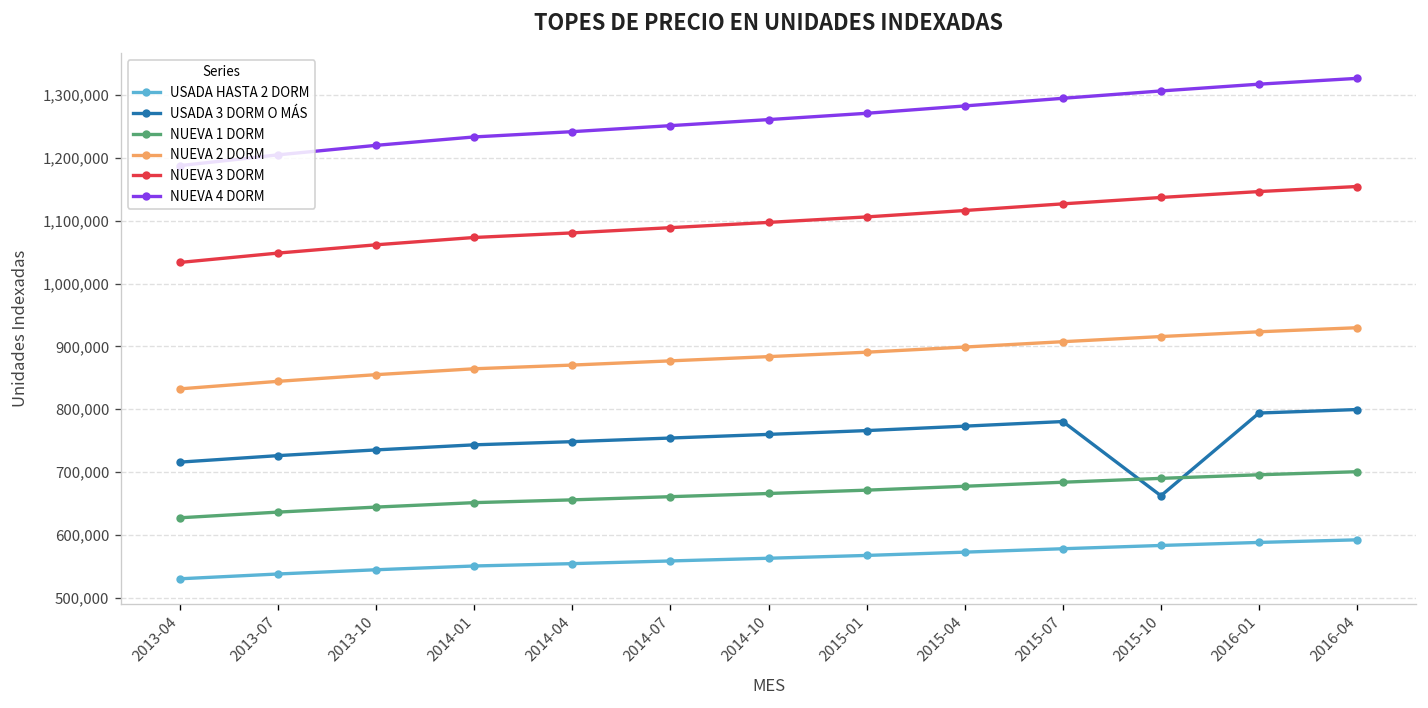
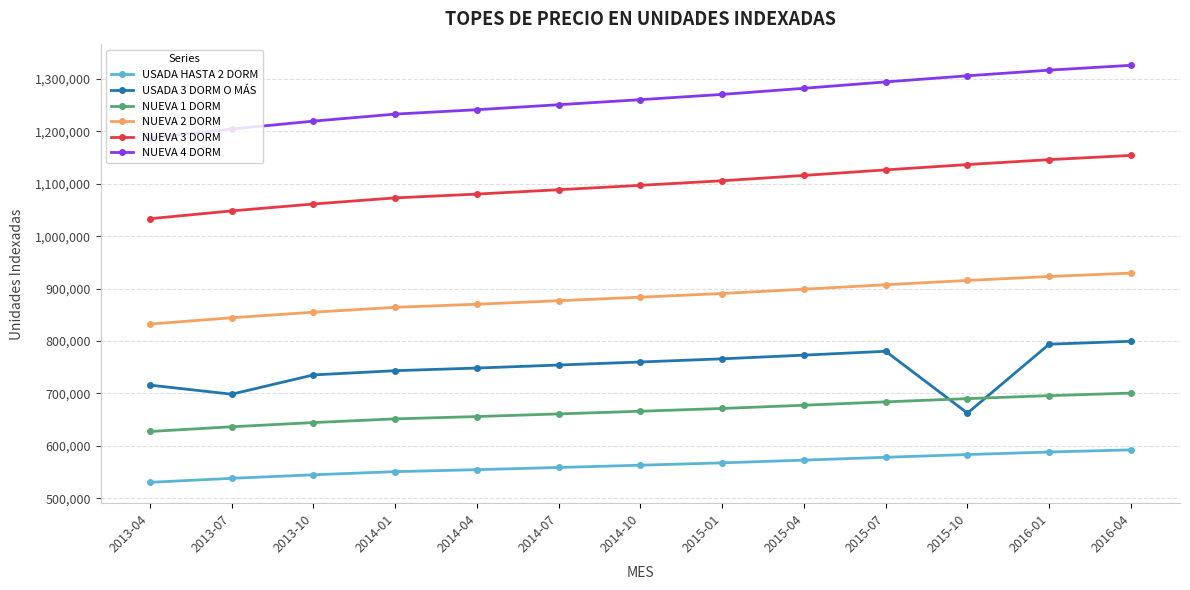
  {
    "USADA HASTA 2 DORM": {
      "2013-04": "530,000",
      "2013-07": "540,000",
      "2013-10": "540,000",
      "2014-01": "550,000",
      "2014-04": "550,000",
      "2014-07": "560,000",
      "2014-10": "560,000",
      "2015-01": "570,000",
      "2015-04": "570,000",
      "2015-07": "580,000",
      "2015-10": "580,000",
      "2016-01": "590,000",
      "2016-04": "590,000"
    },
    "USADA 3 DORM O MÁS": {
      "2013-04": "720,000",
-     "2013-07": "730,000",
+     "2013-07": "700,000",
      "2013-10": "740,000",
      "2014-01": "740,000",
      "2014-04": "750,000",
      "2014-07": "750,000",
      "2014-10": "760,000",
      "2015-01": "770,000",
      "2015-04": "770,000",
      "2015-07": "780,000",
      "2015-10": "660,000",
      "2016-01": "790,000",
      "2016-04": "800,000"
    },
    "NUEVA 1 DORM": {
      "2013-04": "630,000",
      "2013-07": "640,000",
      "2013-10": "640,000",
      "2014-01": "650,000",
      "2014-04": "660,000",
      "2014-07": "660,000",
      "2014-10": "670,000",
      "2015-01": "670,000",
      "2015-04": "680,000",
      "2015-07": "680,000",
      "2015-10": "690,000",
      "2016-01": "700,000",
      "2016-04": "700,000"
    },
    "NUEVA 2 DORM": {
      "2013-04": "830,000",
      "2013-07": "840,000",
      "2013-10": "850,000",
      "2014-01": "860,000",
      "2014-04": "870,000",
      "2014-07": "880,000",
      "2014-10": "880,000",
      "2015-01": "890,000",
      "2015-04": "900,000",
      "2015-07": "910,000",
      "2015-10": "920,000",
      "2016-01": "920,000",
      "2016-04": "930,000"
    },
    "NUEVA 3 DORM": {
      "2013-04": "1,030,000",
      "2013-07": "1,050,000",
      "2013-10": "1,060,000",
      "2014-01": "1,070,000",
      "2014-04": "1,080,000",
      "2014-07": "1,090,000",
      "2014-10": "1,100,000",
      "2015-01": "1,110,000",
      "2015-04": "1,120,000",
      "2015-07": "1,130,000",
      "2015-10": "1,140,000",
      "2016-01": "1,150,000",
      "2016-04": "1,150,000"
    },
    "NUEVA 4 DORM": {
      "2013-10": "1,220,000",
      "2014-01": "1,230,000",
      "2014-04": "1,240,000",
      "2014-07": "1,250,000",
      "2014-10": "1,260,000",
      "2015-01": "1,270,000",
      "2015-04": "1,280,000",
      "2015-07": "1,290,000",
      "2015-10": "1,310,000",
      "2016-01": "1,320,000",
      "2016-04": "1,330,000"
    }
  }
